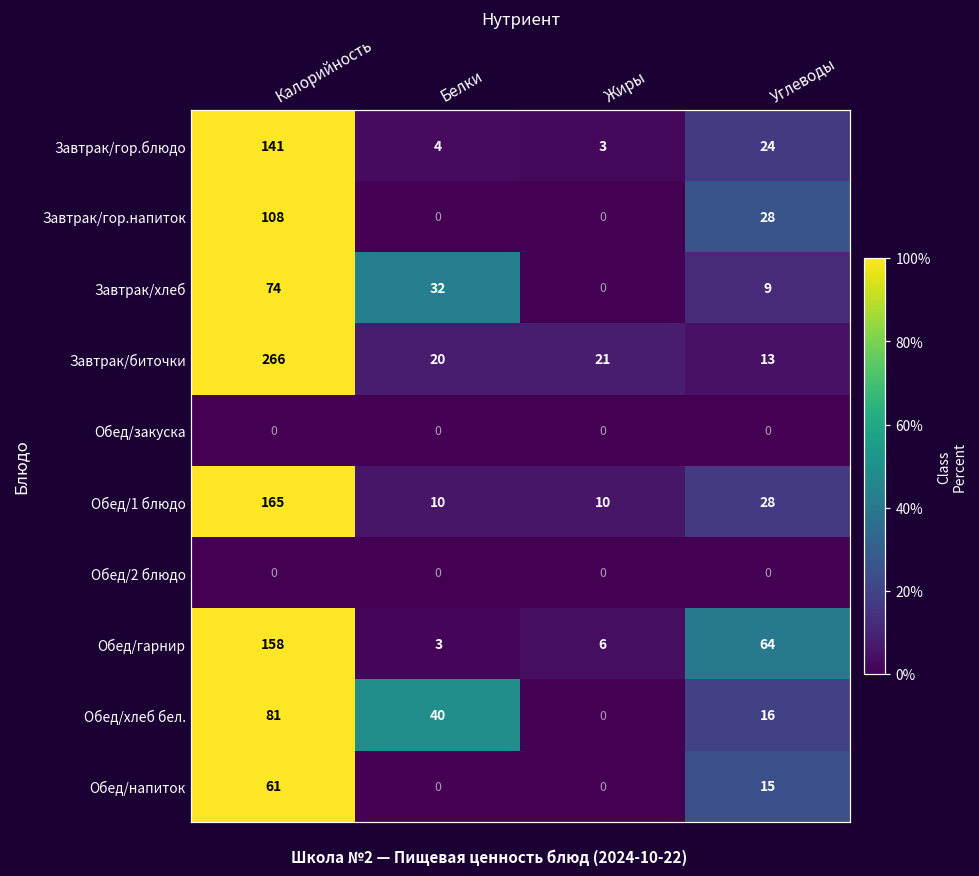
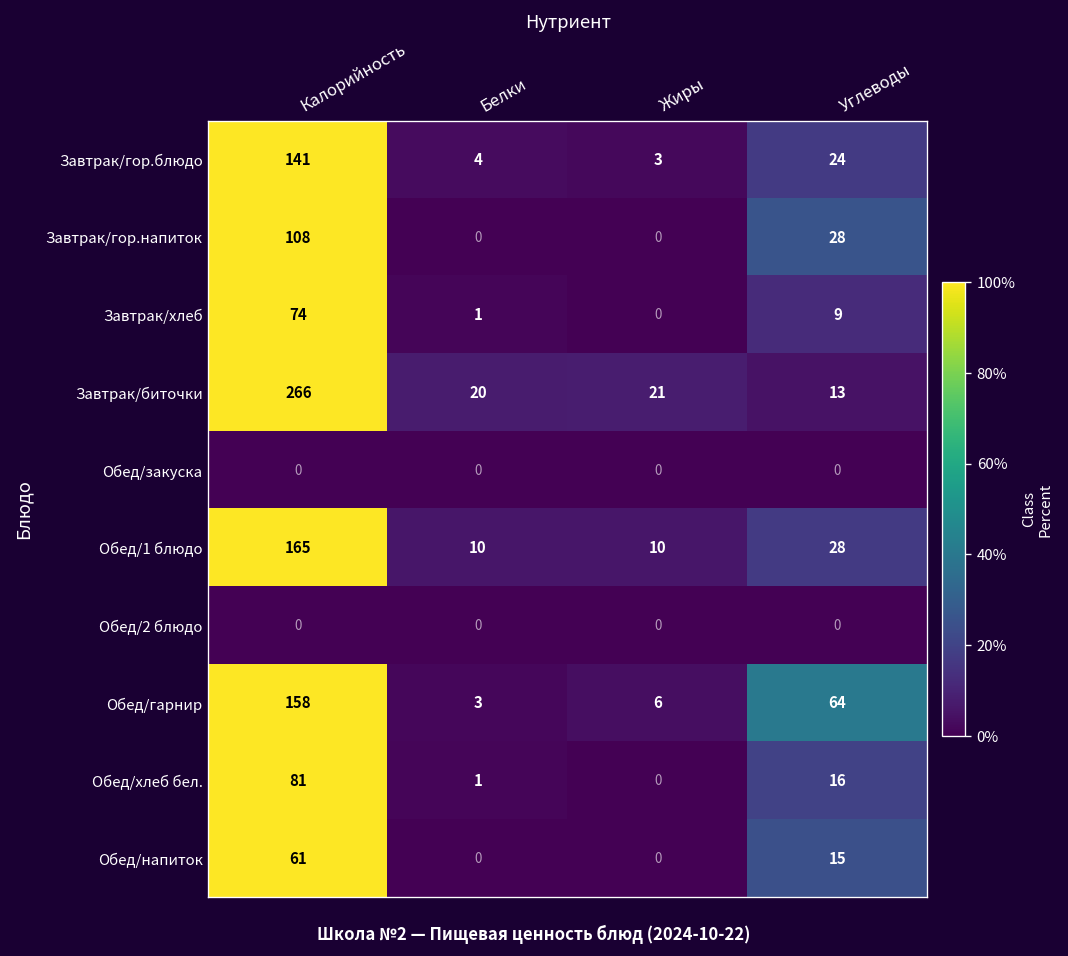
  {
    "Завтрак/гор.блюдо": {
      "Калорийность": 141,
      "Белки": 4,
      "Жиры": 3,
      "Углеводы": 24
    },
    "Завтрак/гор.напиток": {
      "Калорийность": 108,
      "Белки": 0,
      "Жиры": 0,
      "Углеводы": 28
    },
    "Завтрак/хлеб": {
      "Калорийность": 74,
-     "Белки": 32,
+     "Белки": 1,
      "Жиры": 0,
      "Углеводы": 9
    },
    "Завтрак/биточки": {
      "Калорийность": 266,
      "Белки": 20,
      "Жиры": 21,
      "Углеводы": 13
    },
    "Обед/закуска": {
      "Калорийность": 0,
      "Белки": 0,
      "Жиры": 0,
      "Углеводы": 0
    },
    "Обед/1 блюдо": {
      "Калорийность": 165,
      "Белки": 10,
      "Жиры": 10,
      "Углеводы": 28
    },
    "Обед/2 блюдо": {
      "Калорийность": 0,
      "Белки": 0,
      "Жиры": 0,
      "Углеводы": 0
    },
    "Обед/гарнир": {
      "Калорийность": 158,
      "Белки": 3,
      "Жиры": 6,
      "Углеводы": 64
    },
    "Обед/хлеб бел.": {
      "Калорийность": 81,
-     "Белки": 40,
+     "Белки": 1,
      "Жиры": 0,
      "Углеводы": 16
    },
    "Обед/напиток": {
      "Калорийность": 61,
      "Белки": 0,
      "Жиры": 0,
      "Углеводы": 15
    }
  }
